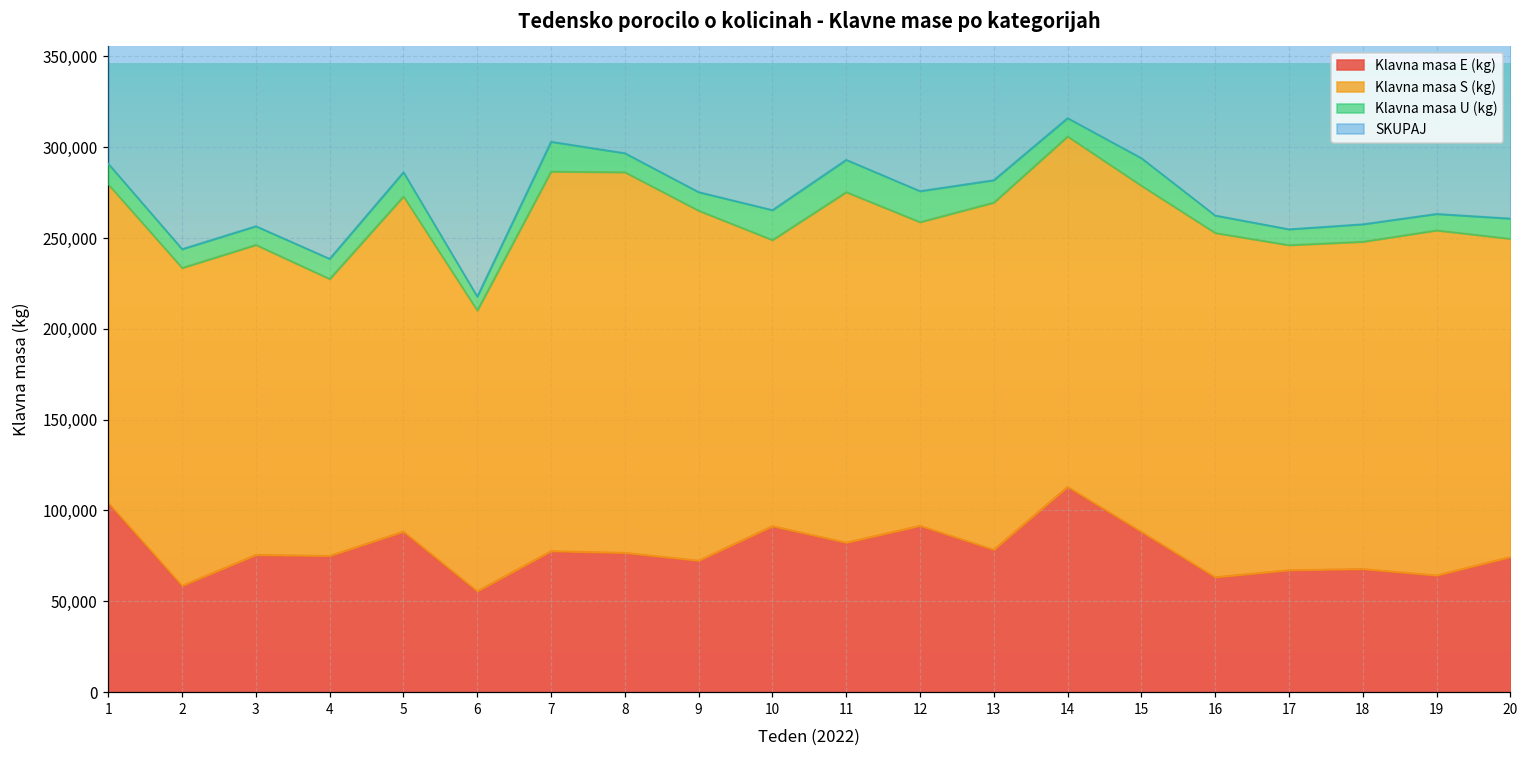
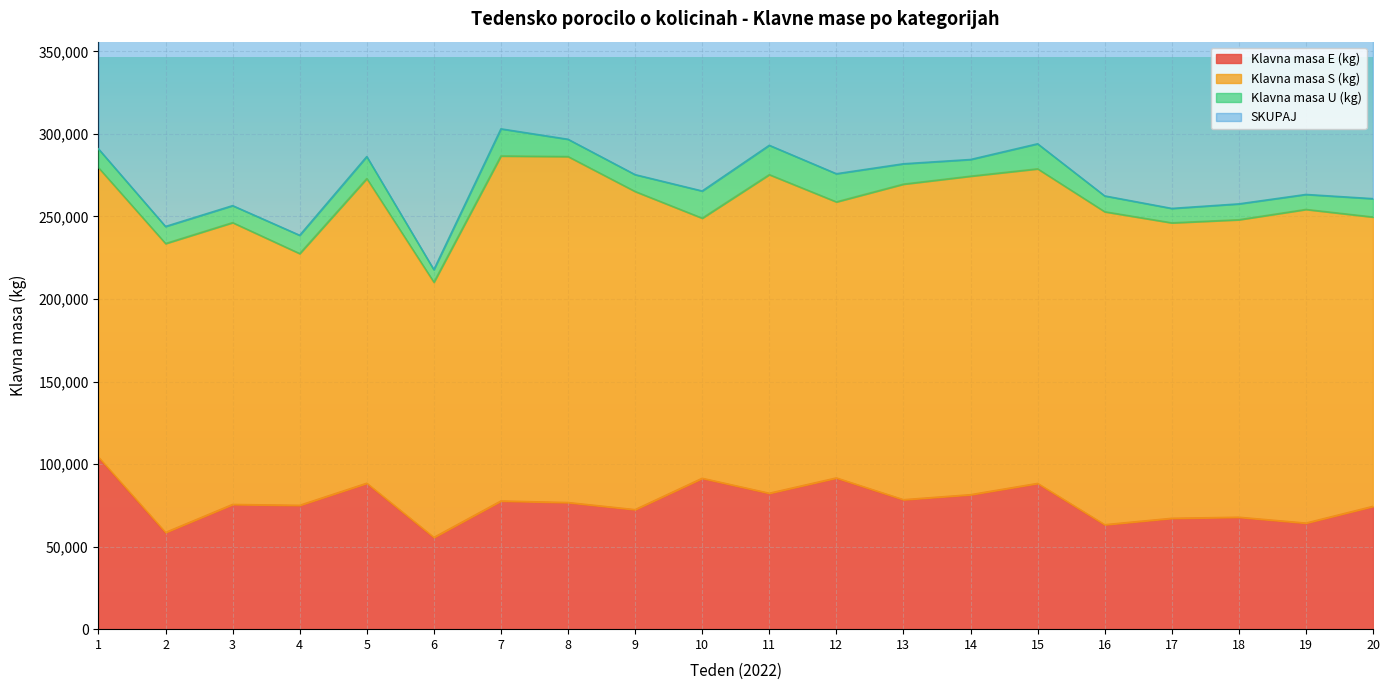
  {
    "Klavna masa E (kg)": {
      "1": "104,000",
      "2": "59,000",
      "3": "76,000",
      "4": "75,000",
      "5": "88,000",
      "6": "56,000",
      "7": "78,000",
      "8": "77,000",
      "9": "72,000",
      "10": "91,000",
      "11": "82,000",
      "12": "92,000",
      "13": "78,000",
-     "14": "113,000",
+     "14": "81,000",
      "15": "88,000",
      "16": "63,000",
      "17": "67,000",
      "18": "68,000",
      "19": "64,000",
      "20": "74,000"
    },
    "Klavna masa S (kg)": {
      "1": "175,000",
      "2": "175,000",
      "3": "171,000",
      "4": "152,000",
      "5": "185,000",
      "6": "155,000",
      "7": "209,000",
      "8": "210,000",
      "9": "193,000",
      "10": "158,000",
      "11": "193,000",
      "12": "167,000",
      "13": "191,000",
      "14": "193,000",
      "15": "191,000",
      "16": "190,000",
      "17": "179,000",
      "18": "180,000",
      "19": "190,000",
      "20": "175,000"
    },
    "Klavna masa U (kg)": {
      "1": "11,000",
      "2": "10,000",
      "3": "10,000",
      "4": "11,000",
      "5": "13,000",
      "6": "8,000",
      "7": "16,000",
      "8": "10,000",
      "9": "10,000",
      "10": "16,000",
      "11": "18,000",
      "12": "17,000",
      "13": "12,000",
      "14": "10,000",
      "15": "15,000",
      "16": "10,000",
      "17": "9,000",
      "18": "10,000",
      "19": "9,000",
      "20": "11,000"
    }
  }
